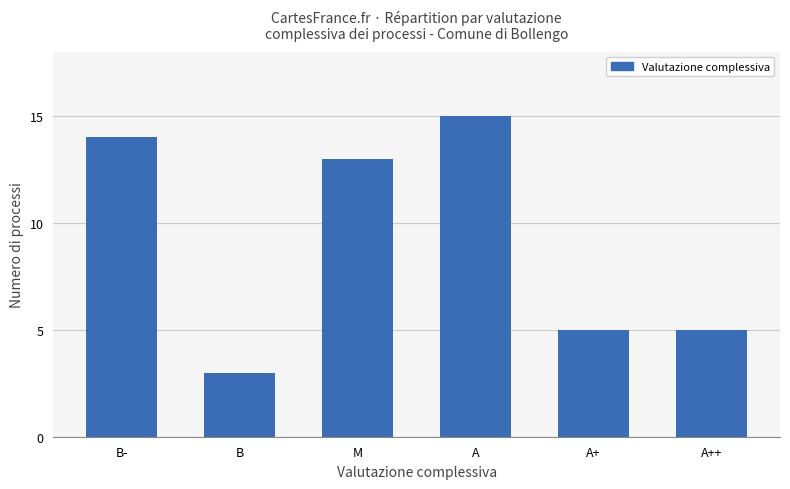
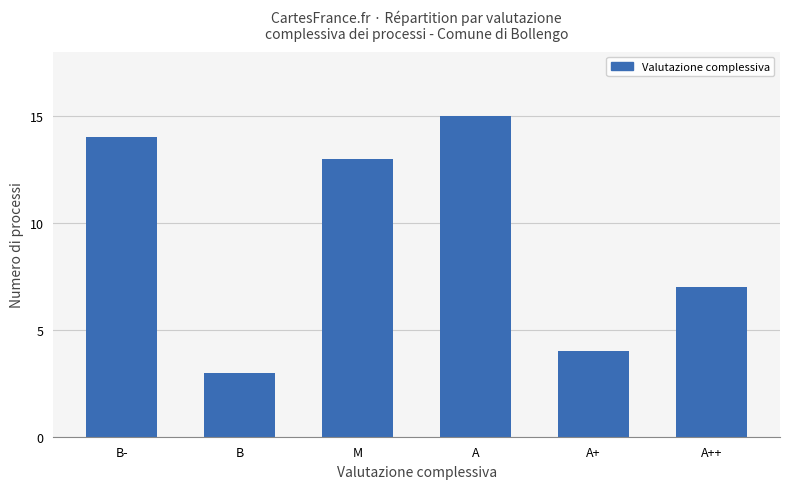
  {
    "B-": 14,
    "B": 3,
    "M": 13,
    "A": 15,
-   "A+": 5,
-   "A++": 5
+   "A+": 4,
+   "A++": 7
  }
